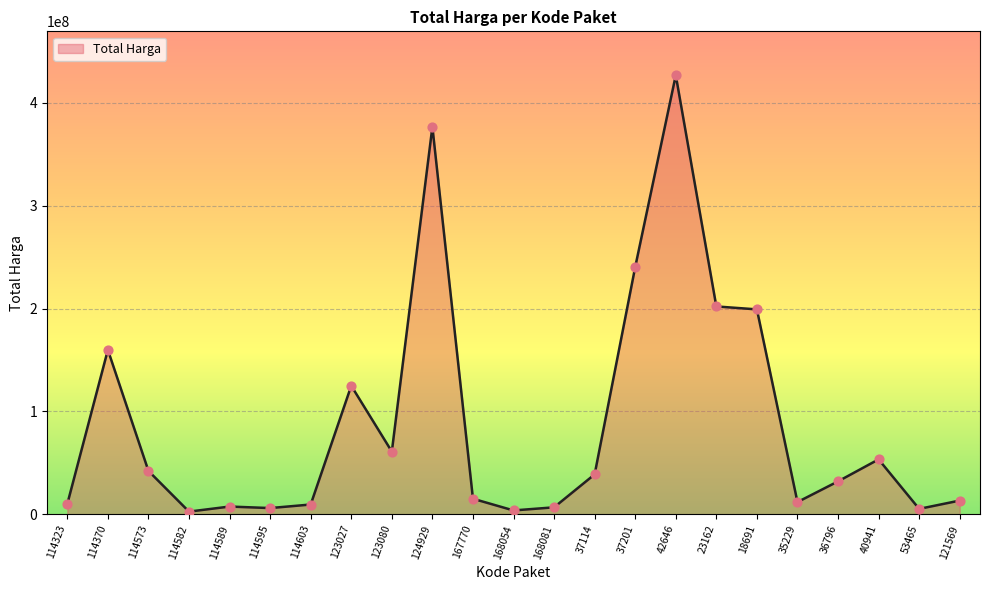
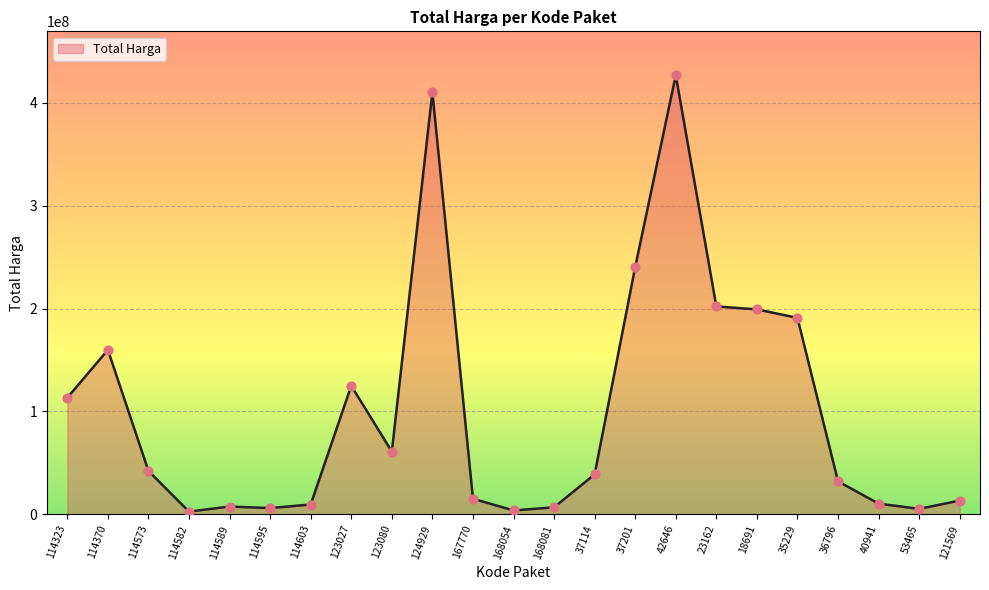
  {
-   "114323": 10000000,
+   "114323": 113000000,
    "114370": 160000000,
    "114573": 42000000,
    "114582": 3000000,
    "114589": 8000000,
    "114595": 6000000,
    "114603": 10000000,
    "123027": 125000000,
    "123080": 61000000,
-   "124929": 377000000,
+   "124929": 410000000,
    "167770": 15000000,
    "168054": 4000000,
    "168081": 7000000,
    "37114": 39000000,
    "37201": 240000000,
    "42646": 427000000,
    "23162": 202000000,
    "18691": 199000000,
-   "35229": 12000000,
+   "35229": 191000000,
    "36796": 32000000,
-   "40941": 53000000,
+   "40941": 10000000,
    "53465": 5000000,
    "121569": 13000000
  }
